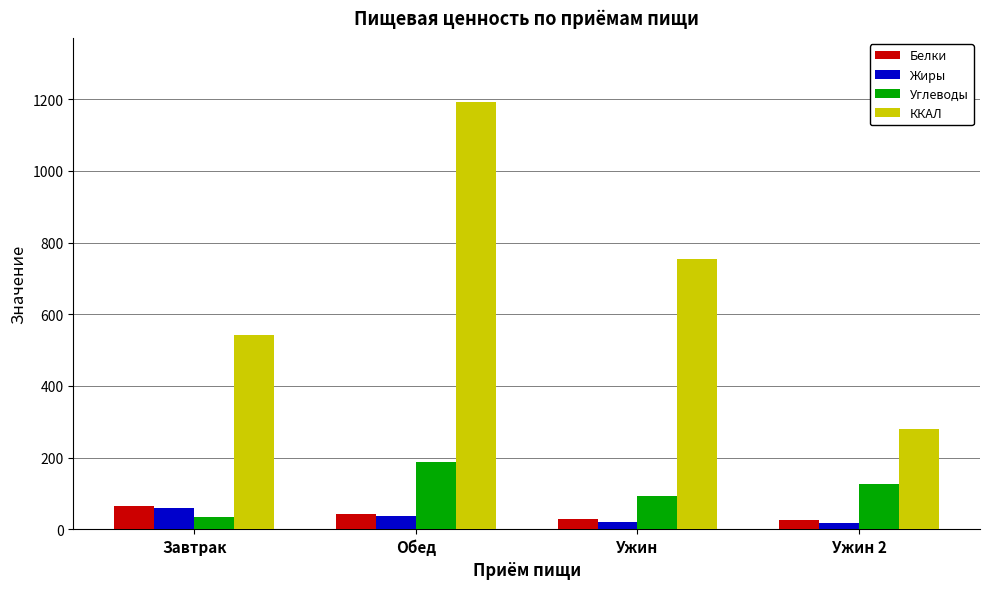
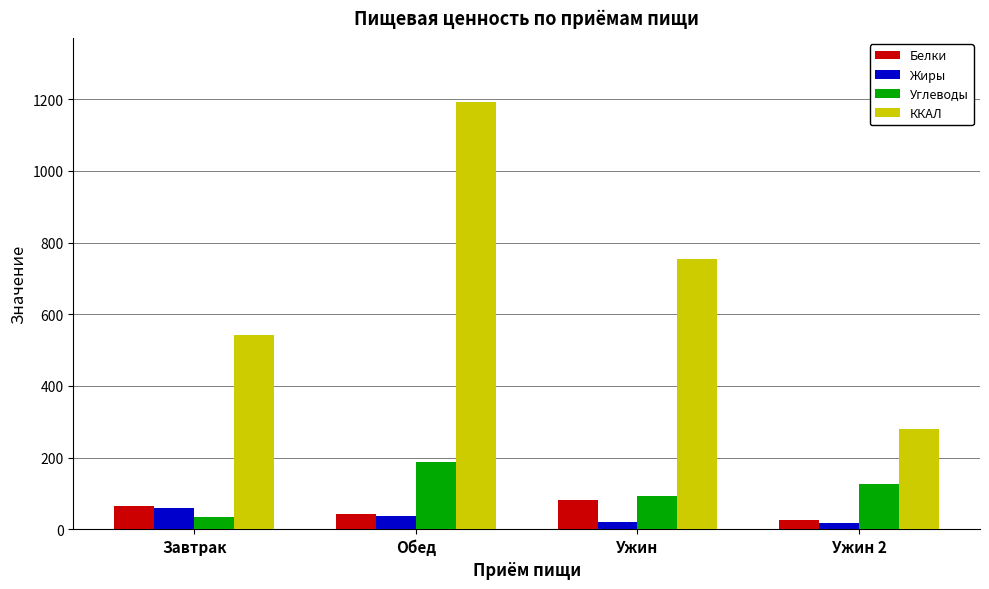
  {
    "Белки": {
      "Завтрак": 60,
      "Обед": 40,
-     "Ужин": 30,
+     "Ужин": 80,
      "Ужин 2": 30
    },
    "Жиры": {
      "Завтрак": 60,
      "Обед": 40,
      "Ужин": 20,
      "Ужин 2": 20
    },
    "Углеводы": {
      "Завтрак": 30,
      "Обед": 190,
      "Ужин": 90,
      "Ужин 2": 130
    },
    "ККАЛ": {
      "Завтрак": 540,
      "Обед": 1190,
      "Ужин": 750,
      "Ужин 2": 280
    }
  }
